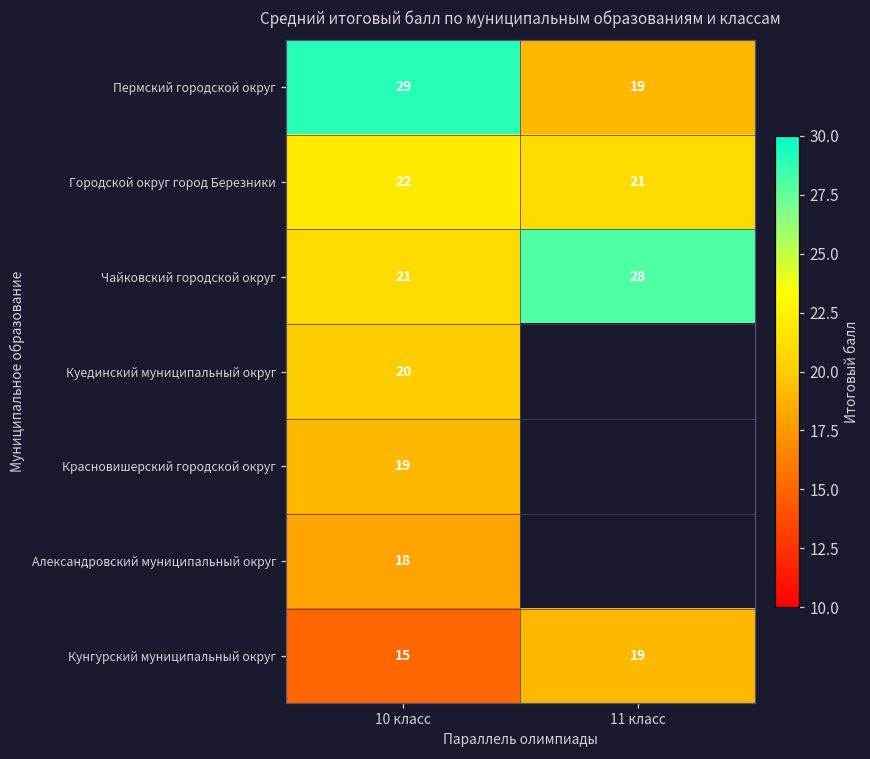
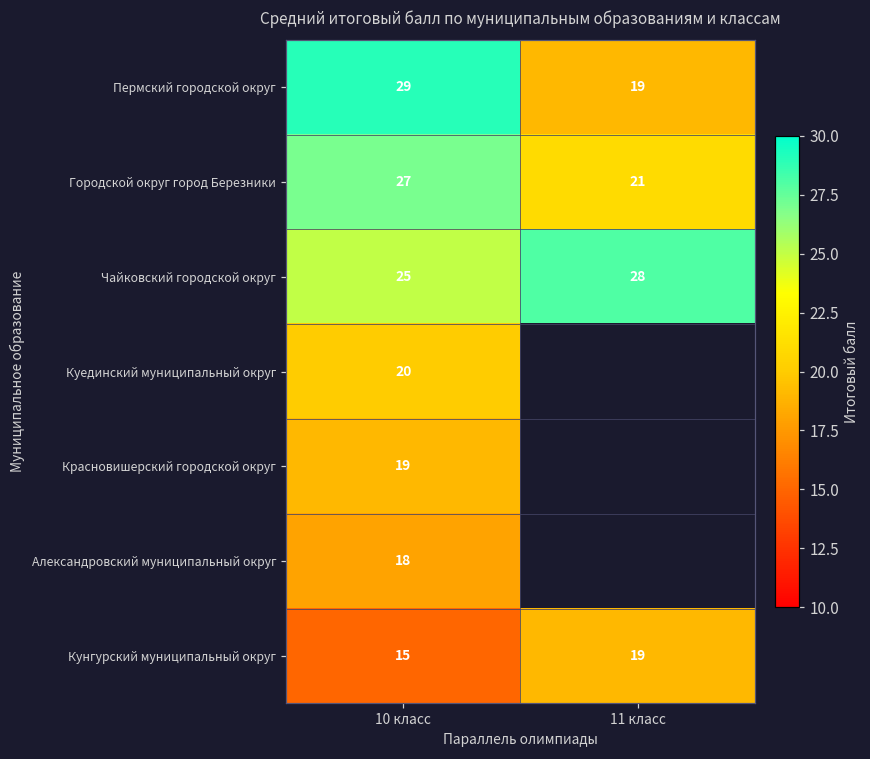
  {
    "Пермский городской округ": {
      "10 класс": 29,
      "11 класс": 19
    },
    "Городской округ город Березники": {
-     "10 класс": 22,
+     "10 класс": 27,
      "11 класс": 21
    },
    "Чайковский городской округ": {
-     "10 класс": 21,
+     "10 класс": 25,
      "11 класс": 28
    },
    "Куединский муниципальный округ": {
      "10 класс": 20
    },
    "Красновишерский городской округ": {
      "10 класс": 19
    },
    "Александровский муниципальный округ": {
      "10 класс": 18
    },
    "Кунгурский муниципальный округ": {
      "10 класс": 15,
      "11 класс": 19
    }
  }
